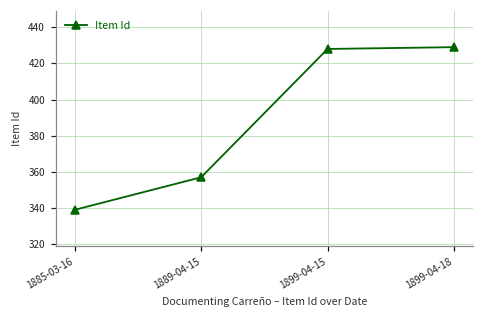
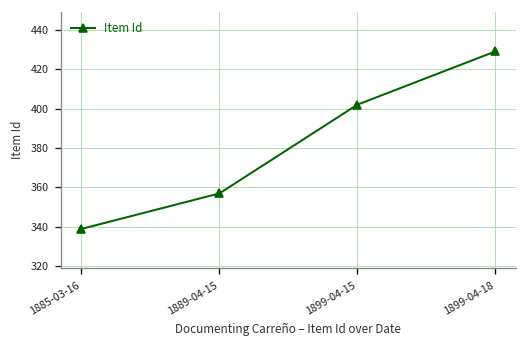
  {
    "1885-03-16": 339,
    "1889-04-15": 357,
-   "1899-04-15": 428,
+   "1899-04-15": 402,
    "1899-04-18": 429
  }
